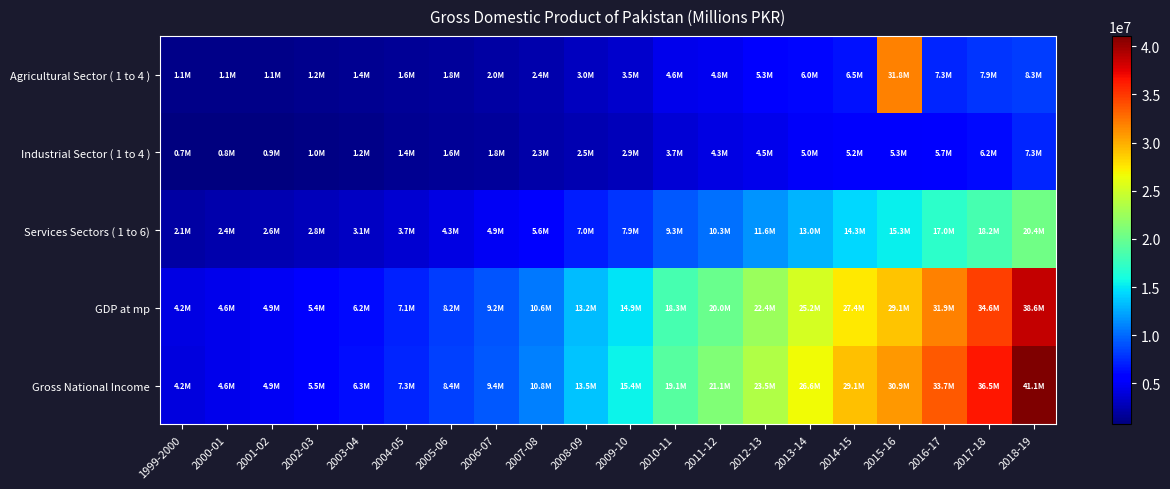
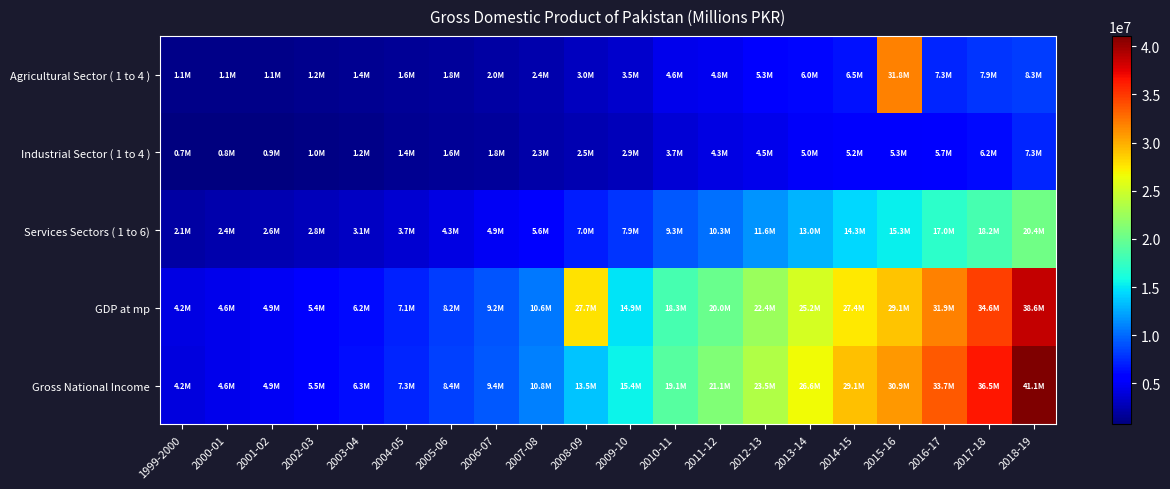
  {
    "Agricultural Sector ( 1 to 4 )": {
      "1999-2000": "1.1M",
      "2000-01": "1.1M",
      "2001-02": "1.1M",
      "2002-03": "1.2M",
      "2003-04": "1.4M",
      "2004-05": "1.6M",
      "2005-06": "1.8M",
      "2006-07": "2.0M",
      "2007-08": "2.4M",
      "2008-09": "3.0M",
      "2009-10": "3.5M",
      "2010-11": "4.6M",
      "2011-12": "4.8M",
      "2012-13": "5.3M",
      "2013-14": "6.0M",
      "2014-15": "6.5M",
      "2015-16": "31.8M",
      "2016-17": "7.3M",
      "2017-18": "7.9M",
      "2018-19": "8.3M"
    },
    "Industrial Sector ( 1 to 4 )": {
      "1999-2000": "0.7M",
      "2000-01": "0.8M",
      "2001-02": "0.9M",
      "2002-03": "1.0M",
      "2003-04": "1.2M",
      "2004-05": "1.4M",
      "2005-06": "1.6M",
      "2006-07": "1.8M",
      "2007-08": "2.3M",
      "2008-09": "2.5M",
      "2009-10": "2.9M",
      "2010-11": "3.7M",
      "2011-12": "4.3M",
      "2012-13": "4.5M",
      "2013-14": "5.0M",
      "2014-15": "5.2M",
      "2015-16": "5.3M",
      "2016-17": "5.7M",
      "2017-18": "6.2M",
      "2018-19": "7.3M"
    },
    "Services Sectors ( 1 to 6)": {
      "1999-2000": "2.1M",
      "2000-01": "2.4M",
      "2001-02": "2.6M",
      "2002-03": "2.8M",
      "2003-04": "3.1M",
      "2004-05": "3.7M",
      "2005-06": "4.3M",
      "2006-07": "4.9M",
      "2007-08": "5.6M",
      "2008-09": "7.0M",
      "2009-10": "7.9M",
      "2010-11": "9.3M",
      "2011-12": "10.3M",
      "2012-13": "11.6M",
      "2013-14": "13.0M",
      "2014-15": "14.3M",
      "2015-16": "15.3M",
      "2016-17": "17.0M",
      "2017-18": "18.2M",
      "2018-19": "20.4M"
    },
    "GDP at mp": {
      "1999-2000": "4.2M",
      "2000-01": "4.6M",
      "2001-02": "4.9M",
      "2002-03": "5.4M",
      "2003-04": "6.2M",
      "2004-05": "7.1M",
      "2005-06": "8.2M",
      "2006-07": "9.2M",
      "2007-08": "10.6M",
-     "2008-09": "13.2M",
+     "2008-09": "27.7M",
      "2009-10": "14.9M",
      "2010-11": "18.3M",
      "2011-12": "20.0M",
      "2012-13": "22.4M",
      "2013-14": "25.2M",
      "2014-15": "27.4M",
      "2015-16": "29.1M",
      "2016-17": "31.9M",
      "2017-18": "34.6M",
      "2018-19": "38.6M"
    },
    "Gross National Income": {
      "1999-2000": "4.2M",
      "2000-01": "4.6M",
      "2001-02": "4.9M",
      "2002-03": "5.5M",
      "2003-04": "6.3M",
      "2004-05": "7.3M",
      "2005-06": "8.4M",
      "2006-07": "9.4M",
      "2007-08": "10.8M",
      "2008-09": "13.5M",
      "2009-10": "15.4M",
      "2010-11": "19.1M",
      "2011-12": "21.1M",
      "2012-13": "23.5M",
      "2013-14": "26.6M",
      "2014-15": "29.1M",
      "2015-16": "30.9M",
      "2016-17": "33.7M",
      "2017-18": "36.5M",
      "2018-19": "41.1M"
    }
  }
